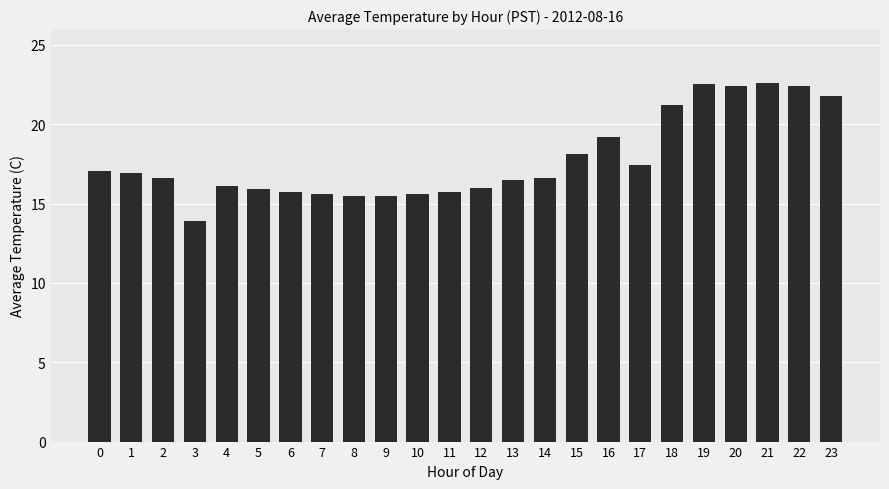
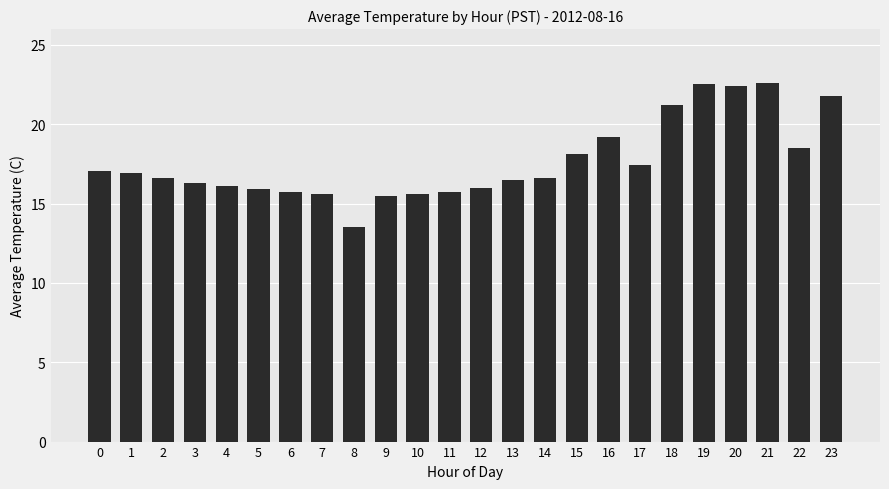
  {
    "0": 17.0,
    "1": 16.9,
    "2": 16.6,
-   "3": 13.9,
+   "3": 16.3,
    "4": 16.1,
    "5": 15.9,
    "6": 15.7,
    "7": 15.6,
-   "8": 15.5,
+   "8": 13.5,
    "9": 15.5,
    "10": 15.6,
    "11": 15.7,
    "12": 16.0,
    "13": 16.5,
    "14": 16.6,
    "15": 18.1,
    "16": 19.2,
    "17": 17.4,
    "18": 21.2,
    "19": 22.5,
    "20": 22.4,
    "21": 22.6,
-   "22": 22.4,
+   "22": 18.5,
    "23": 21.8
  }
